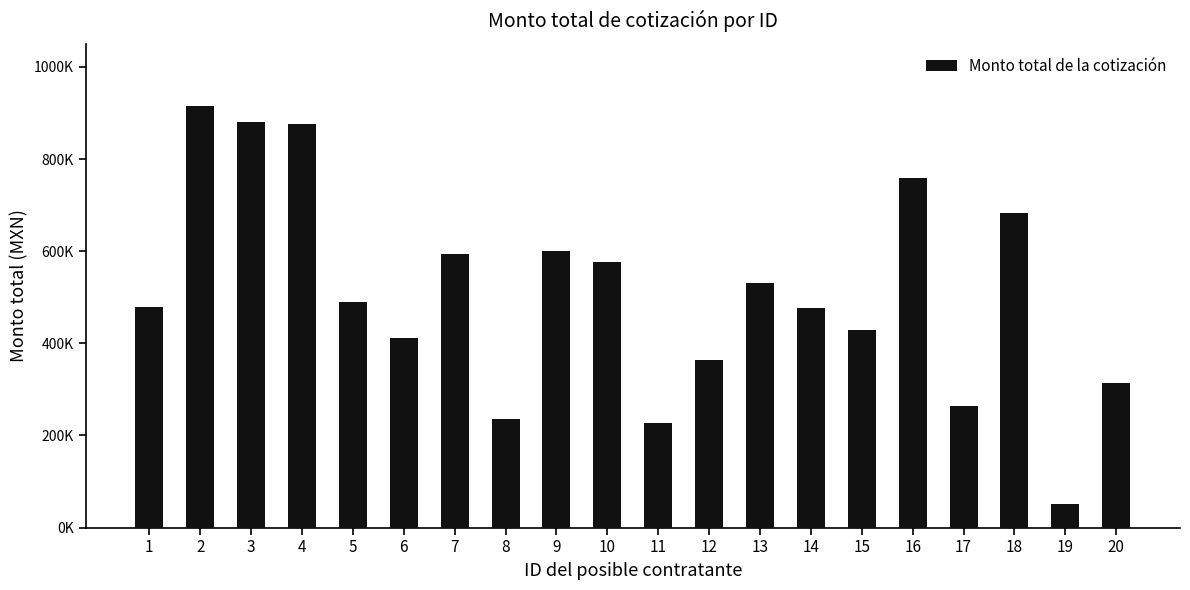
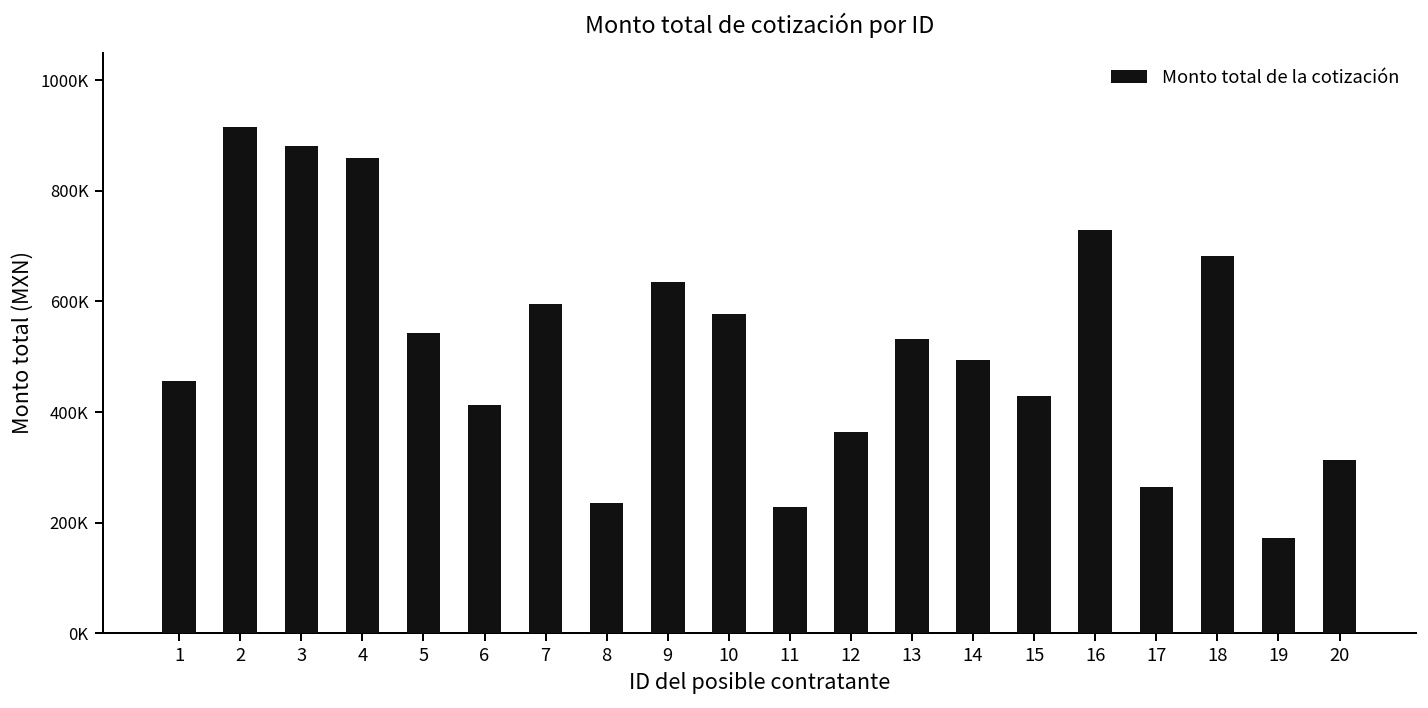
  {
-   "1": 480000,
+   "1": 460000,
    "2": 920000,
    "3": 880000,
-   "4": 880000,
-   "5": 490000,
+   "4": 860000,
+   "5": 540000,
    "6": 410000,
    "7": 590000,
    "8": 230000,
-   "9": 600000,
+   "9": 640000,
    "10": 580000,
    "11": 230000,
    "12": 360000,
    "13": 530000,
-   "14": 480000,
+   "14": 490000,
    "15": 430000,
-   "16": 760000,
+   "16": 730000,
    "17": 260000,
    "18": 680000,
-   "19": 50000,
+   "19": 170000,
    "20": 310000
  }
